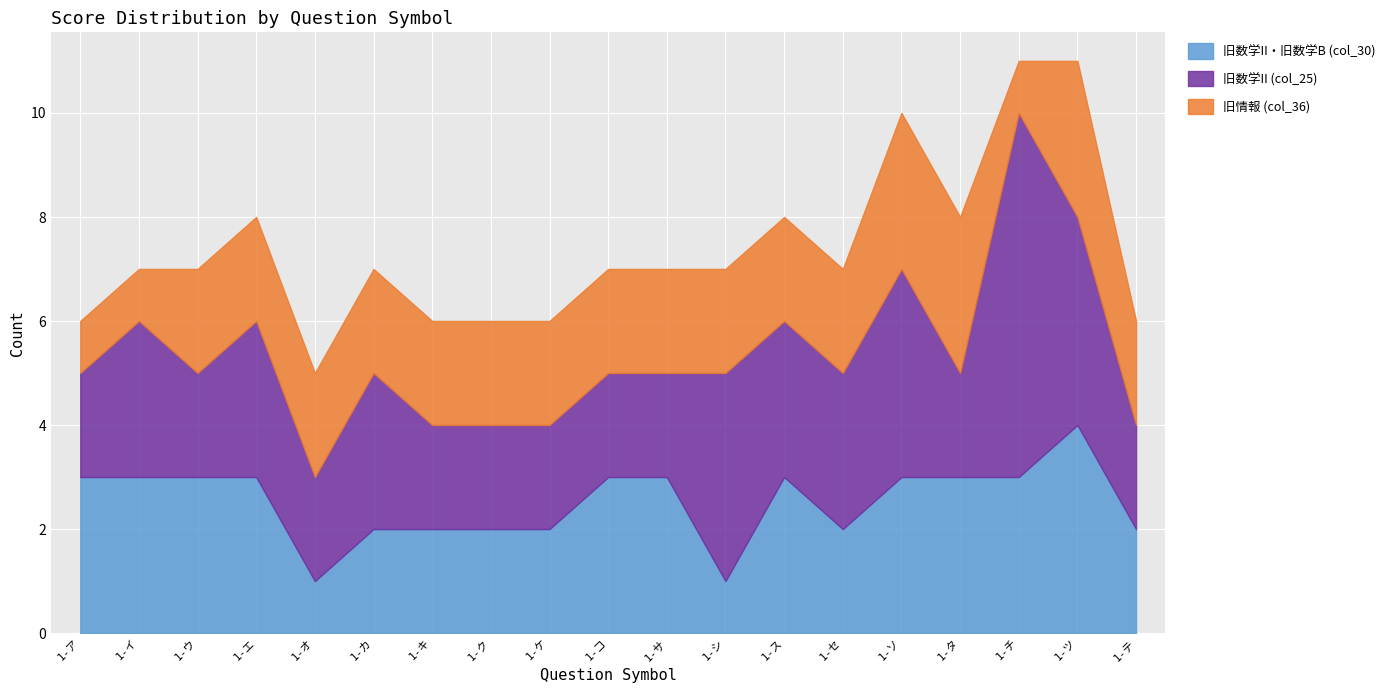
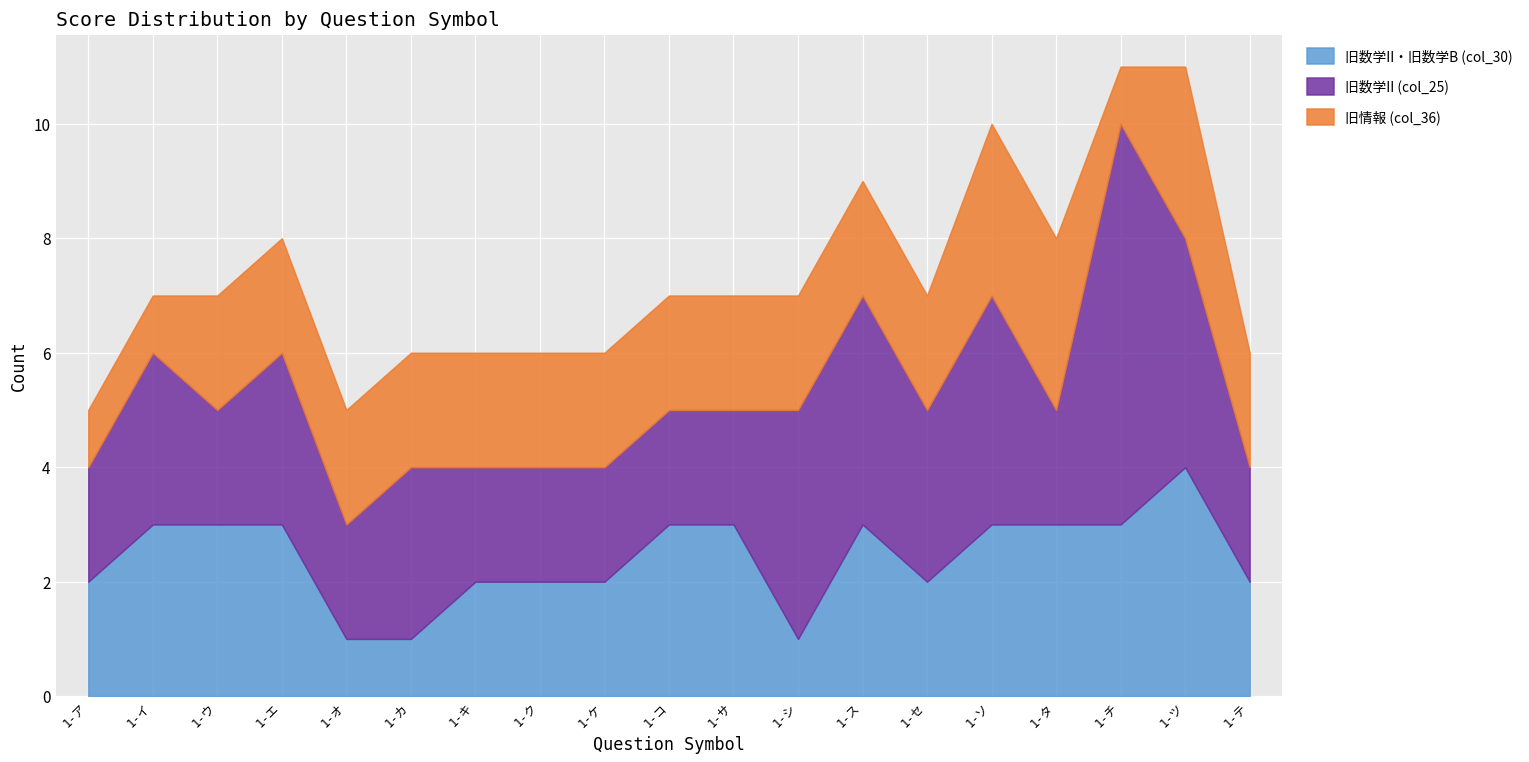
  {
    "旧数学II・旧数学B (col_30)": {
-     "1-ア": 3,
+     "1-ア": 2,
      "1-イ": 3,
      "1-ウ": 3,
      "1-エ": 3,
      "1-オ": 1,
-     "1-カ": 2,
+     "1-カ": 1,
      "1-キ": 2,
      "1-ク": 2,
      "1-ケ": 2,
      "1-コ": 3,
      "1-サ": 3,
      "1-シ": 1,
      "1-ス": 3,
      "1-セ": 2,
      "1-ソ": 3,
      "1-タ": 3,
      "1-チ": 3,
      "1-ツ": 4,
      "1-テ": 2
    },
    "旧数学II (col_25)": {
      "1-ア": 2,
      "1-イ": 3,
      "1-ウ": 2,
      "1-エ": 3,
      "1-オ": 2,
      "1-カ": 3,
      "1-キ": 2,
      "1-ク": 2,
      "1-ケ": 2,
      "1-コ": 2,
      "1-サ": 2,
      "1-シ": 4,
-     "1-ス": 3,
+     "1-ス": 4,
      "1-セ": 3,
      "1-ソ": 4,
      "1-タ": 2,
      "1-チ": 7,
      "1-ツ": 4,
      "1-テ": 2
    },
    "旧情報 (col_36)": {
      "1-ア": 1,
      "1-イ": 1,
      "1-ウ": 2,
      "1-エ": 2,
      "1-オ": 2,
      "1-カ": 2,
      "1-キ": 2,
      "1-ク": 2,
      "1-ケ": 2,
      "1-コ": 2,
      "1-サ": 2,
      "1-シ": 2,
      "1-ス": 2,
      "1-セ": 2,
      "1-ソ": 3,
      "1-タ": 3,
      "1-チ": 1,
      "1-ツ": 3,
      "1-テ": 2
    }
  }
